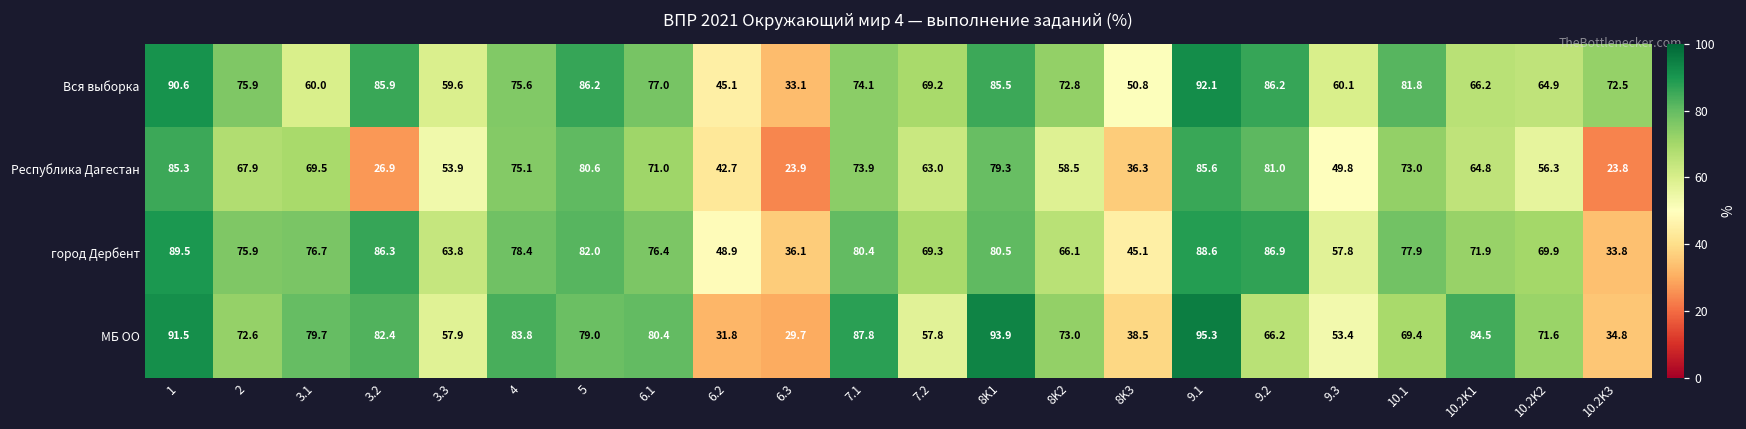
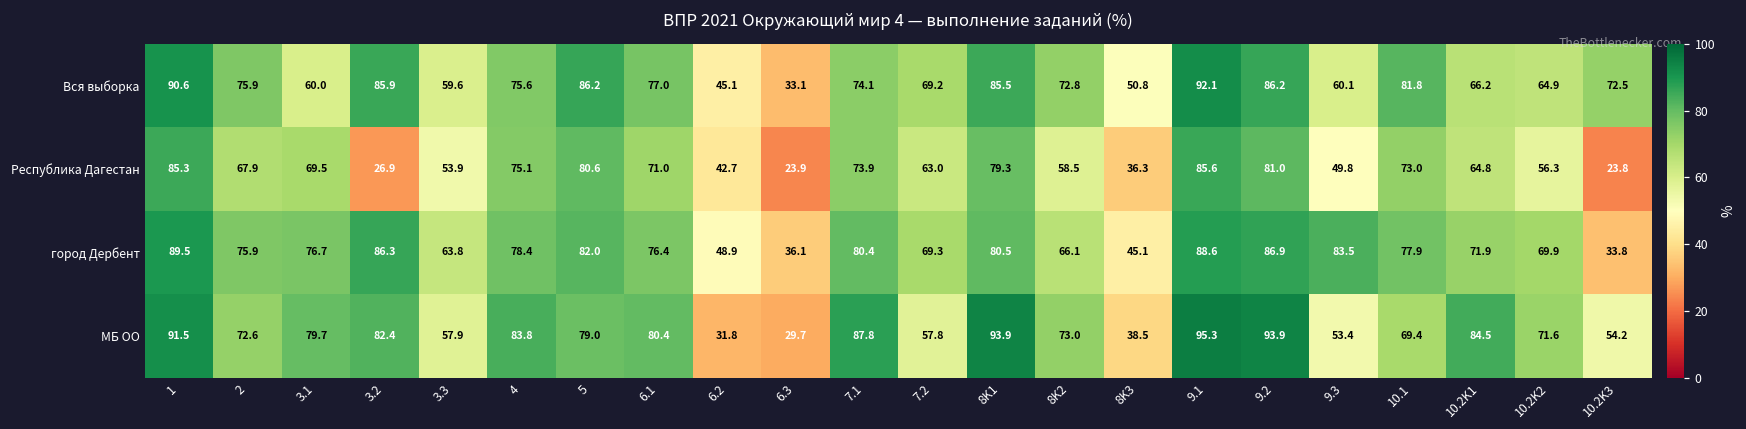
  {
    "Вся выборка": {
      "1": 90.6,
      "2": 75.9,
      "3.1": 60.0,
      "3.2": 85.9,
      "3.3": 59.6,
      "4": 75.6,
      "5": 86.2,
      "6.1": 77.0,
      "6.2": 45.1,
      "6.3": 33.1,
      "7.1": 74.1,
      "7.2": 69.2,
      "8K1": 85.5,
      "8K2": 72.8,
      "8K3": 50.8,
      "9.1": 92.1,
      "9.2": 86.2,
      "9.3": 60.1,
      "10.1": 81.8,
      "10.2K1": 66.2,
      "10.2K2": 64.9,
      "10.2K3": 72.5
    },
    "Республика Дагестан": {
      "1": 85.3,
      "2": 67.9,
      "3.1": 69.5,
      "3.2": 26.9,
      "3.3": 53.9,
      "4": 75.1,
      "5": 80.6,
      "6.1": 71.0,
      "6.2": 42.7,
      "6.3": 23.9,
      "7.1": 73.9,
      "7.2": 63.0,
      "8K1": 79.3,
      "8K2": 58.5,
      "8K3": 36.3,
      "9.1": 85.6,
      "9.2": 81.0,
      "9.3": 49.8,
      "10.1": 73.0,
      "10.2K1": 64.8,
      "10.2K2": 56.3,
      "10.2K3": 23.8
    },
    "город Дербент": {
      "1": 89.5,
      "2": 75.9,
      "3.1": 76.7,
      "3.2": 86.3,
      "3.3": 63.8,
      "4": 78.4,
      "5": 82.0,
      "6.1": 76.4,
      "6.2": 48.9,
      "6.3": 36.1,
      "7.1": 80.4,
      "7.2": 69.3,
      "8K1": 80.5,
      "8K2": 66.1,
      "8K3": 45.1,
      "9.1": 88.6,
      "9.2": 86.9,
-     "9.3": 57.8,
+     "9.3": 83.5,
      "10.1": 77.9,
      "10.2K1": 71.9,
      "10.2K2": 69.9,
      "10.2K3": 33.8
    },
    "МБ ОО": {
      "1": 91.5,
      "2": 72.6,
      "3.1": 79.7,
      "3.2": 82.4,
      "3.3": 57.9,
      "4": 83.8,
      "5": 79.0,
      "6.1": 80.4,
      "6.2": 31.8,
      "6.3": 29.7,
      "7.1": 87.8,
      "7.2": 57.8,
      "8K1": 93.9,
      "8K2": 73.0,
      "8K3": 38.5,
      "9.1": 95.3,
-     "9.2": 66.2,
+     "9.2": 93.9,
      "9.3": 53.4,
      "10.1": 69.4,
      "10.2K1": 84.5,
      "10.2K2": 71.6,
-     "10.2K3": 34.8
+     "10.2K3": 54.2
    }
  }
